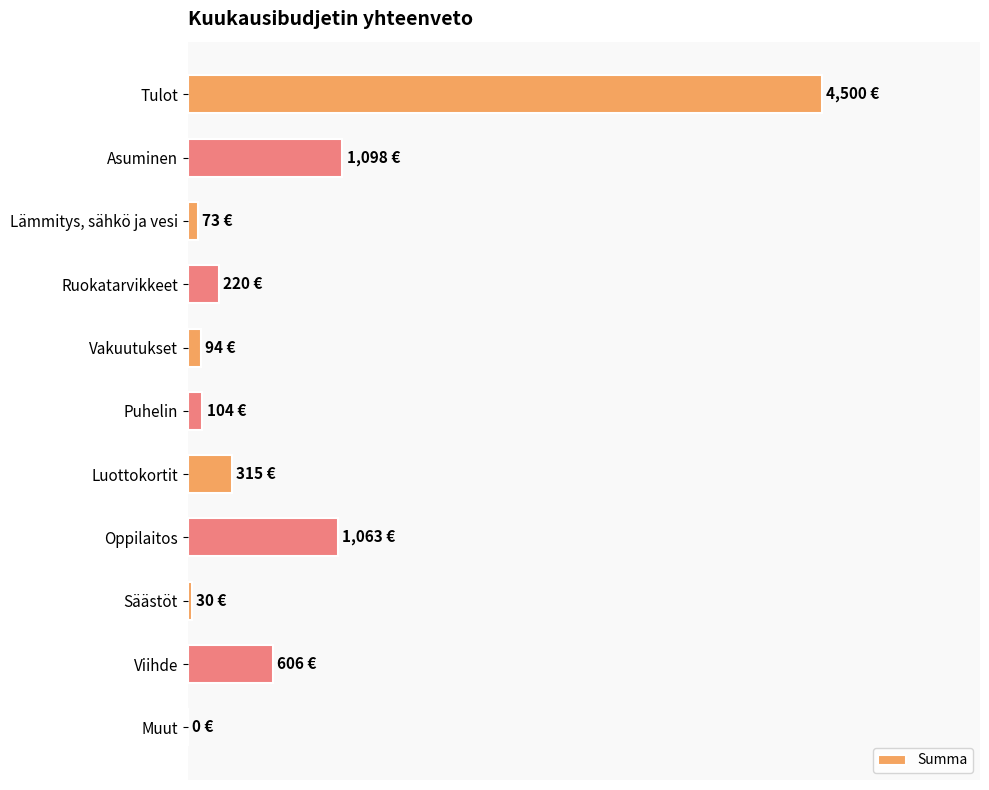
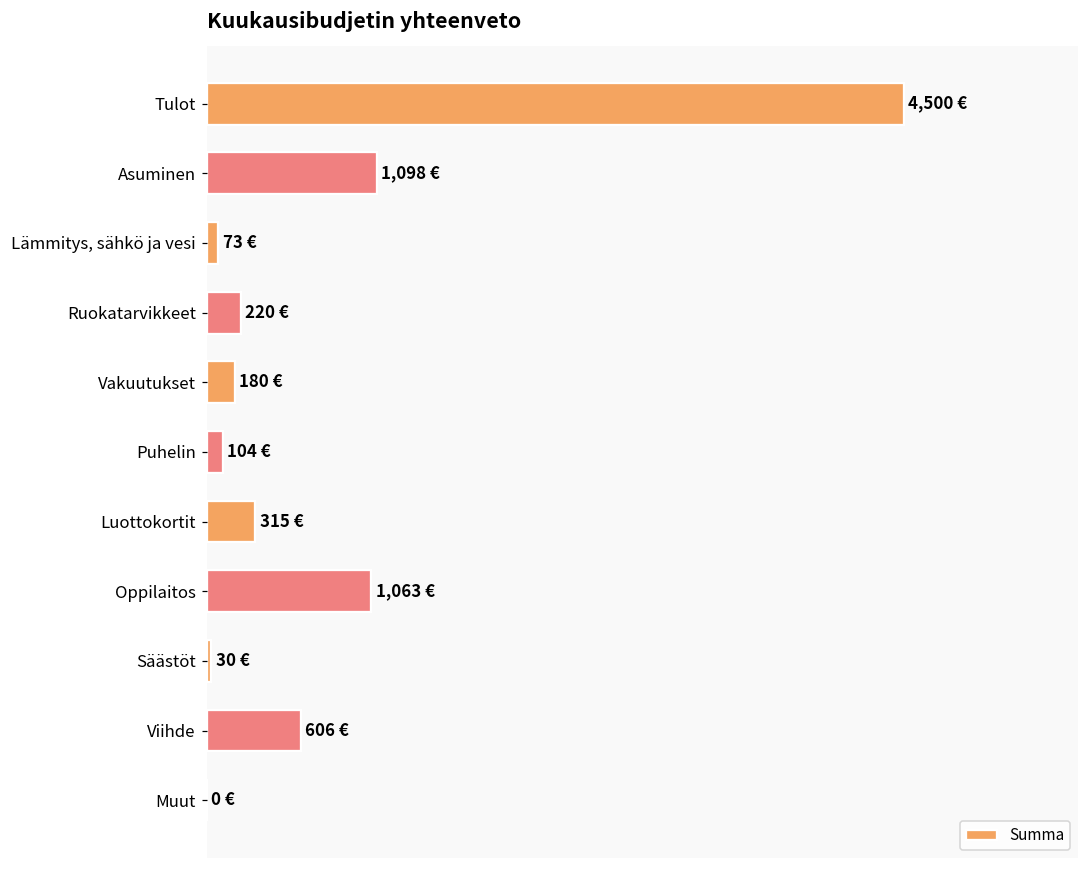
  {
    "Tulot": "4,500",
    "Asuminen": "1,098",
    "Lämmitys, sähkö ja vesi": "73",
    "Ruokatarvikkeet": "220",
-   "Vakuutukset": "94",
+   "Vakuutukset": "180",
    "Puhelin": "104",
    "Luottokortit": "315",
    "Oppilaitos": "1,063",
    "Säästöt": "30",
    "Viihde": "606",
    "Muut": "0"
  }
